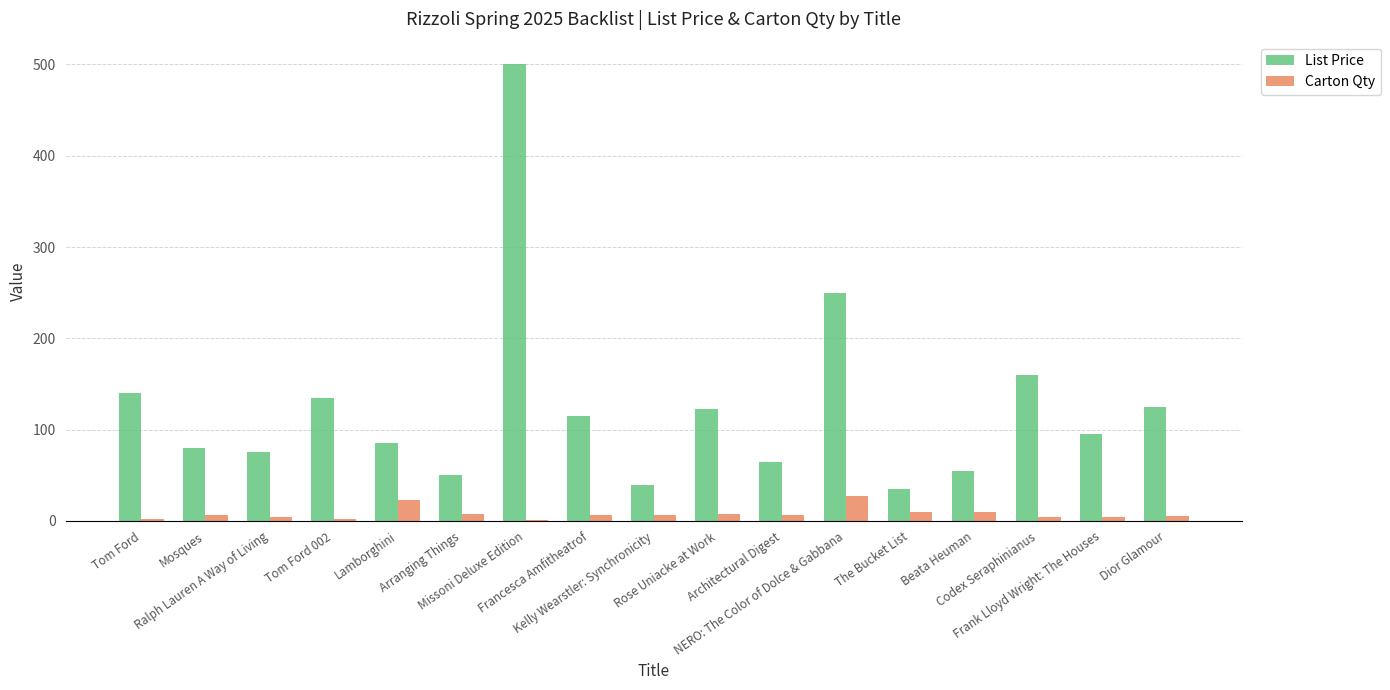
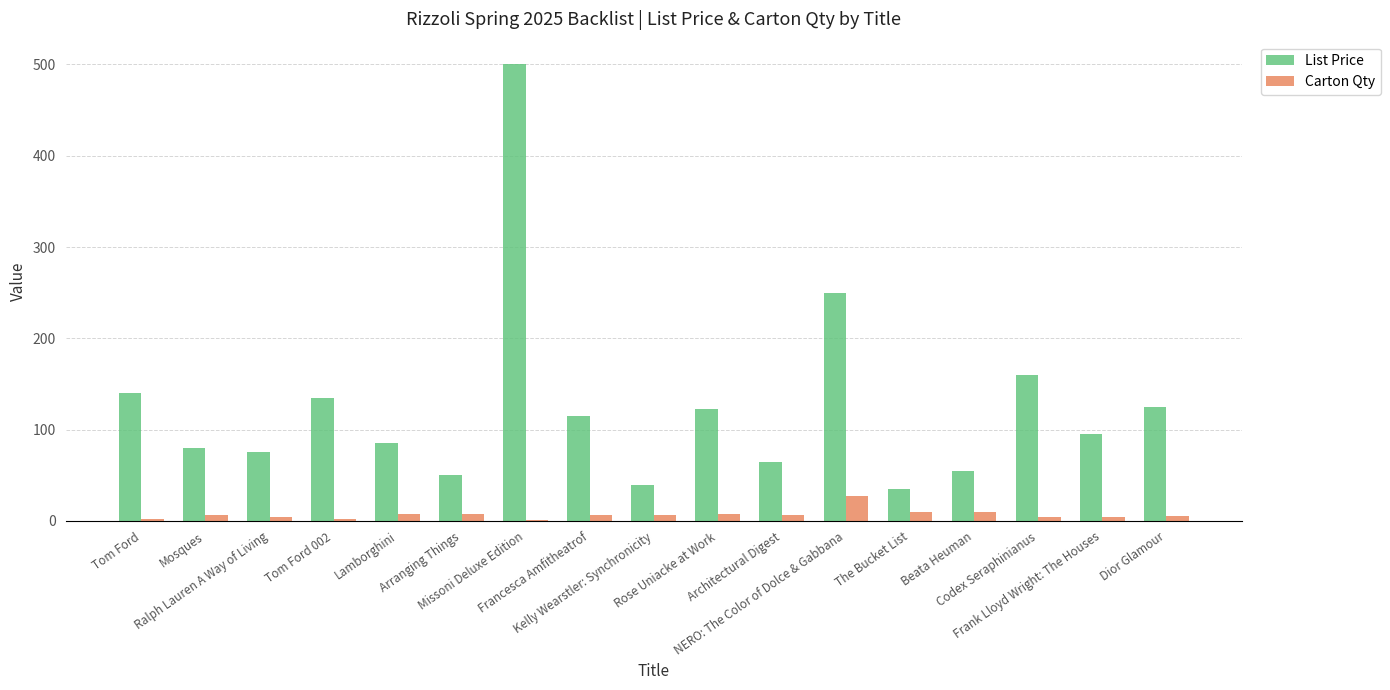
  {
    "List Price": {
      "Tom Ford": 140,
      "Mosques": 80,
      "Ralph Lauren A Way of Living": 80,
      "Tom Ford 002": 140,
      "Lamborghini": 90,
      "Arranging Things": 50,
      "Missoni Deluxe Edition": 500,
      "Francesca Amfitheatrof": 120,
      "Kelly Wearstler: Synchronicity": 40,
      "Rose Uniacke at Work": 120,
      "Architectural Digest": 70,
      "NERO: The Color of Dolce & Gabbana": 250,
      "The Bucket List": 40,
      "Beata Heuman": 60,
      "Codex Seraphinianus": 160,
      "Frank Lloyd Wright: The Houses": 100,
      "Dior Glamour": 130
    },
    "Carton Qty": {
      "Mosques": 10,
      "Ralph Lauren A Way of Living": 0,
-     "Lamborghini": 20,
+     "Lamborghini": 10,
      "Arranging Things": 10,
      "Francesca Amfitheatrof": 10,
      "Kelly Wearstler: Synchronicity": 10,
      "Rose Uniacke at Work": 10,
      "Architectural Digest": 10,
      "NERO: The Color of Dolce & Gabbana": 30,
      "The Bucket List": 10,
      "Beata Heuman": 10,
      "Codex Seraphinianus": 0,
      "Frank Lloyd Wright: The Houses": 0,
      "Dior Glamour": 10
    }
  }
